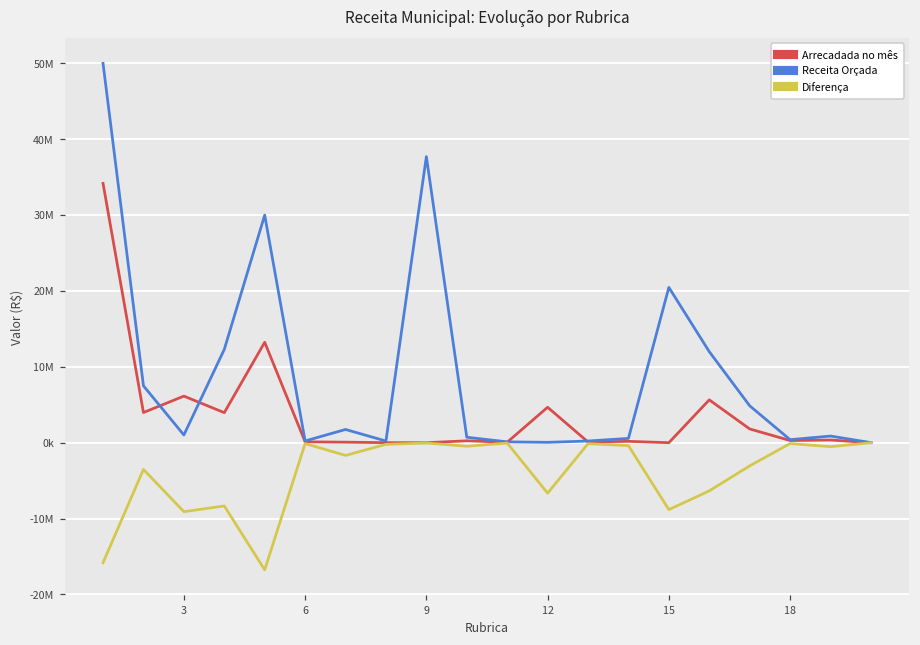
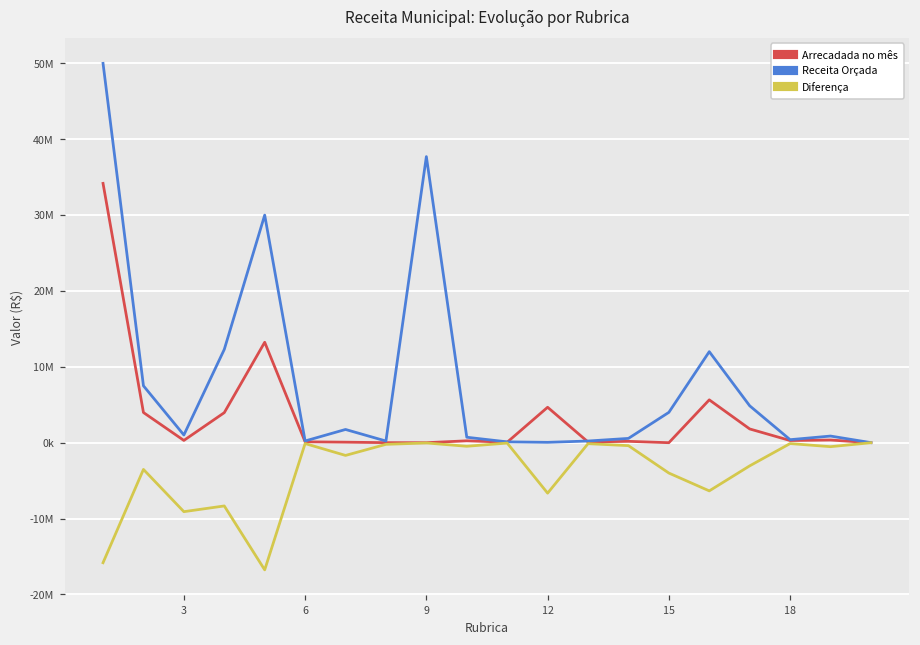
  {
    "Arrecadada no mês": {
-     "3": 6000000,
+     "3": 0,
      "12": 5000000,
      "15": 0
    },
    "Receita Orçada": {
      "3": 1000000,
      "9": 38000000,
      "12": 0,
-     "15": 20000000
+     "15": 4000000
    },
    "Diferença": {
      "3": -9000000,
      "12": -7000000,
-     "15": -9000000,
+     "15": -4000000,
      "18": 0
    }
  }
